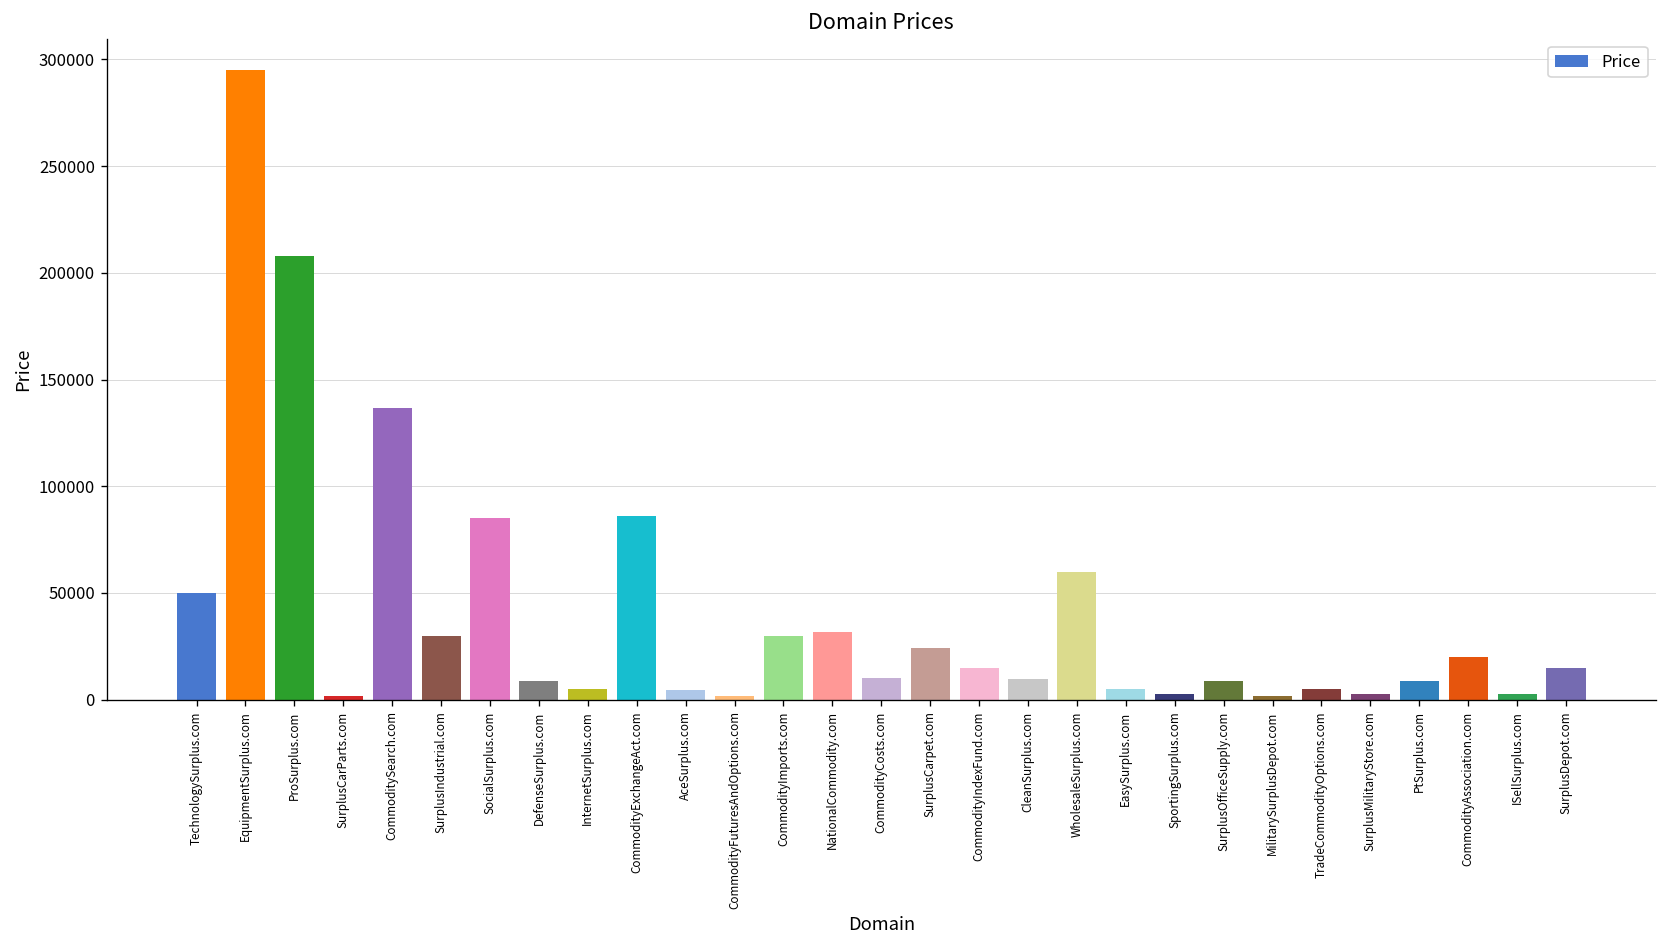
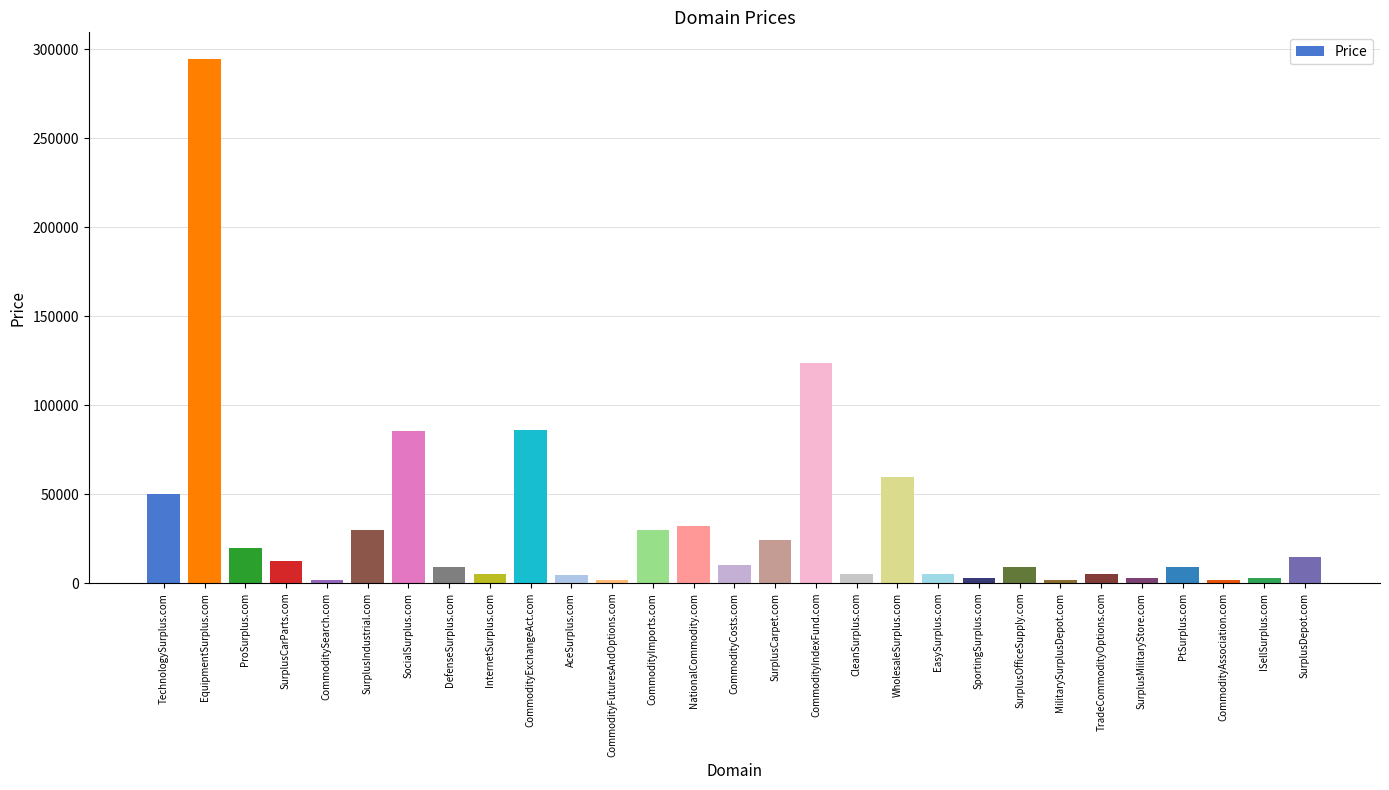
  {
    "TechnologySurplus.com": 50000,
    "EquipmentSurplus.com": 295000,
-   "ProSurplus.com": 208000,
-   "SurplusCarParts.com": 2000,
-   "CommoditySearch.com": 137000,
+   "ProSurplus.com": 20000,
+   "SurplusCarParts.com": 12000,
+   "CommoditySearch.com": 2000,
    "SurplusIndustrial.com": 30000,
    "SocialSurplus.com": 85000,
    "DefenseSurplus.com": 9000,
    "InternetSurplus.com": 5000,
    "CommodityExchangeAct.com": 86000,
    "AceSurplus.com": 5000,
    "CommodityFuturesAndOptions.com": 2000,
    "CommodityImports.com": 30000,
    "NationalCommodity.com": 32000,
    "CommodityCosts.com": 10000,
    "SurplusCarpet.com": 24000,
-   "CommodityIndexFund.com": 15000,
-   "CleanSurplus.com": 9000,
+   "CommodityIndexFund.com": 124000,
+   "CleanSurplus.com": 5000,
    "WholesaleSurplus.com": 60000,
    "EasySurplus.com": 5000,
    "SportingSurplus.com": 3000,
    "SurplusOfficeSupply.com": 9000,
    "MilitarySurplusDepot.com": 2000,
    "TradeCommodityOptions.com": 5000,
    "SurplusMilitaryStore.com": 3000,
    "PtSurplus.com": 9000,
-   "CommodityAssociation.com": 20000,
+   "CommodityAssociation.com": 2000,
    "ISellSurplus.com": 3000,
    "SurplusDepot.com": 15000
  }
